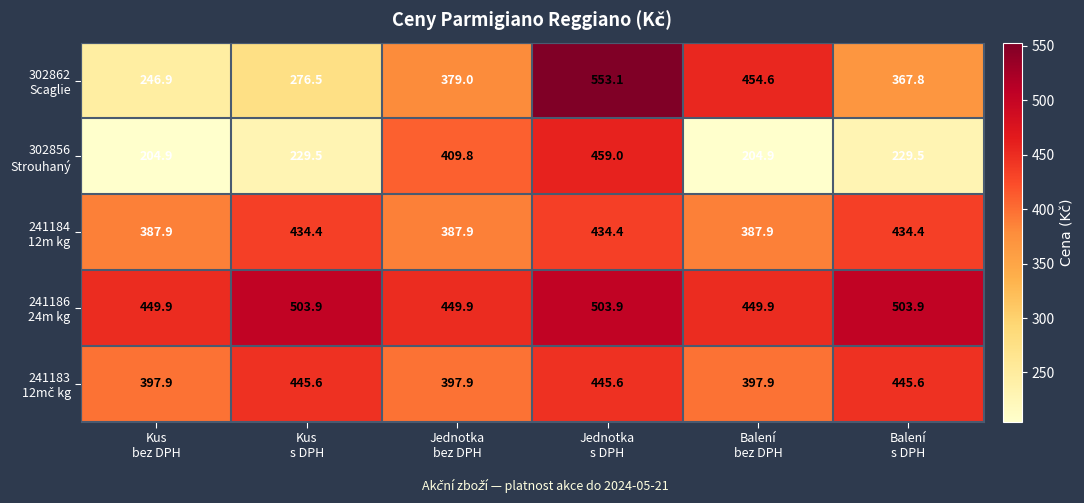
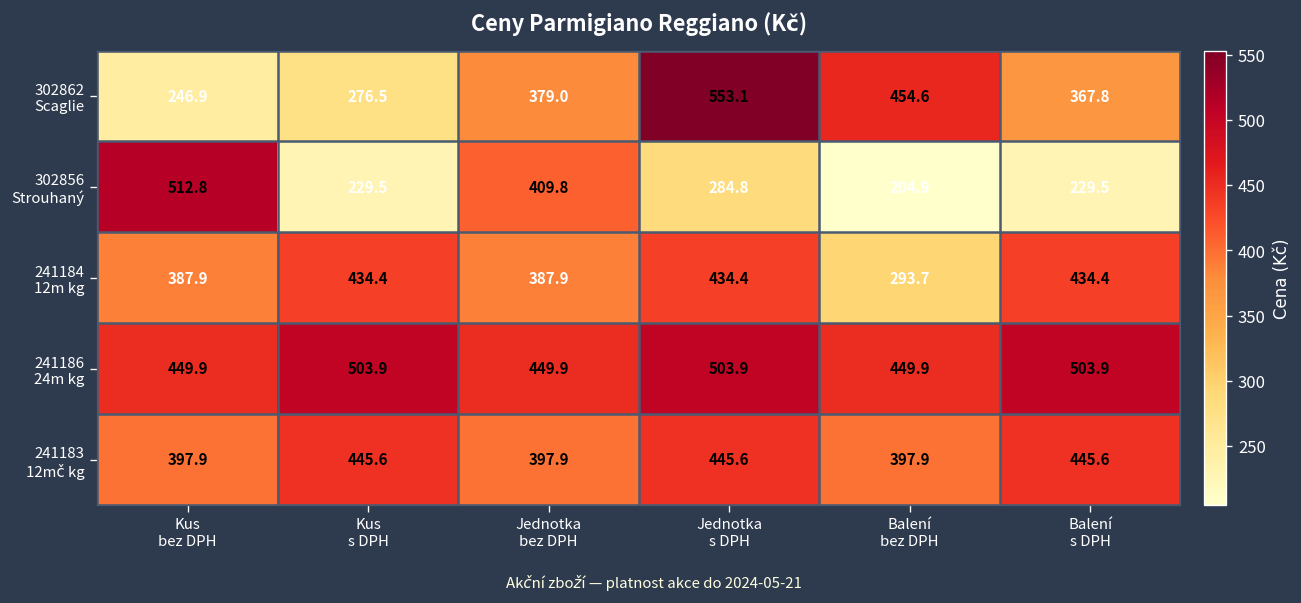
  {
    "302862 Scaglie": {
      "Kus bez DPH": 246.9,
      "Kus s DPH": 276.5,
      "Jednotka bez DPH": 379.0,
      "Jednotka s DPH": 553.1,
      "Balení bez DPH": 454.6,
      "Balení s DPH": 367.8
    },
    "302856 Strouhaný": {
-     "Kus bez DPH": 204.9,
+     "Kus bez DPH": 512.8,
      "Kus s DPH": 229.5,
      "Jednotka bez DPH": 409.8,
-     "Jednotka s DPH": 459.0,
+     "Jednotka s DPH": 284.8,
      "Balení bez DPH": 204.9,
      "Balení s DPH": 229.5
    },
    "241184 12m kg": {
      "Kus bez DPH": 387.9,
      "Kus s DPH": 434.4,
      "Jednotka bez DPH": 387.9,
      "Jednotka s DPH": 434.4,
-     "Balení bez DPH": 387.9,
+     "Balení bez DPH": 293.7,
      "Balení s DPH": 434.4
    },
    "241186 24m kg": {
      "Kus bez DPH": 449.9,
      "Kus s DPH": 503.9,
      "Jednotka bez DPH": 449.9,
      "Jednotka s DPH": 503.9,
      "Balení bez DPH": 449.9,
      "Balení s DPH": 503.9
    },
    "241183 12mč kg": {
      "Kus bez DPH": 397.9,
      "Kus s DPH": 445.6,
      "Jednotka bez DPH": 397.9,
      "Jednotka s DPH": 445.6,
      "Balení bez DPH": 397.9,
      "Balení s DPH": 445.6
    }
  }
